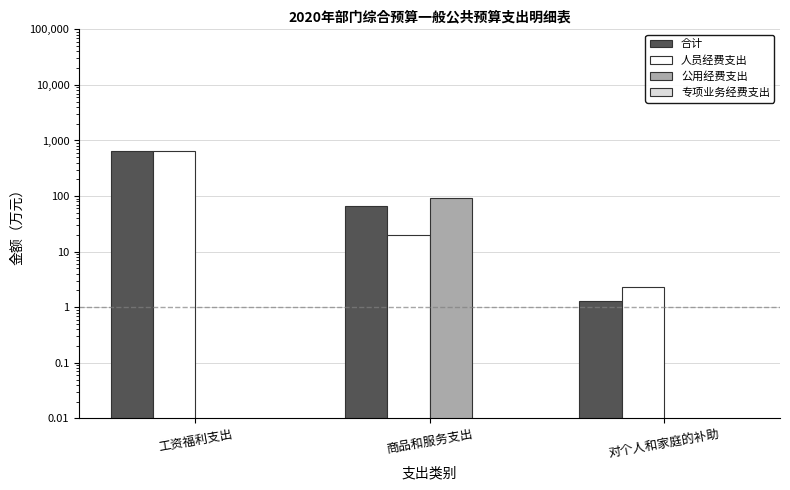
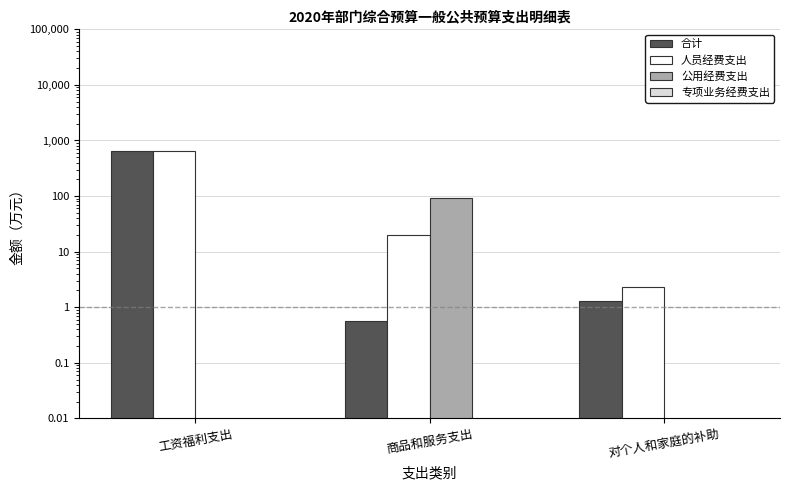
  {
    "合计": {
      "工资福利支出": 600,
-     "商品和服务支出": 70,
+     "商品和服务支出": 0.6,
      "对个人和家庭的补助": 1.3
    },
    "公用经费支出": {
      "商品和服务支出": 90
    }
  }
